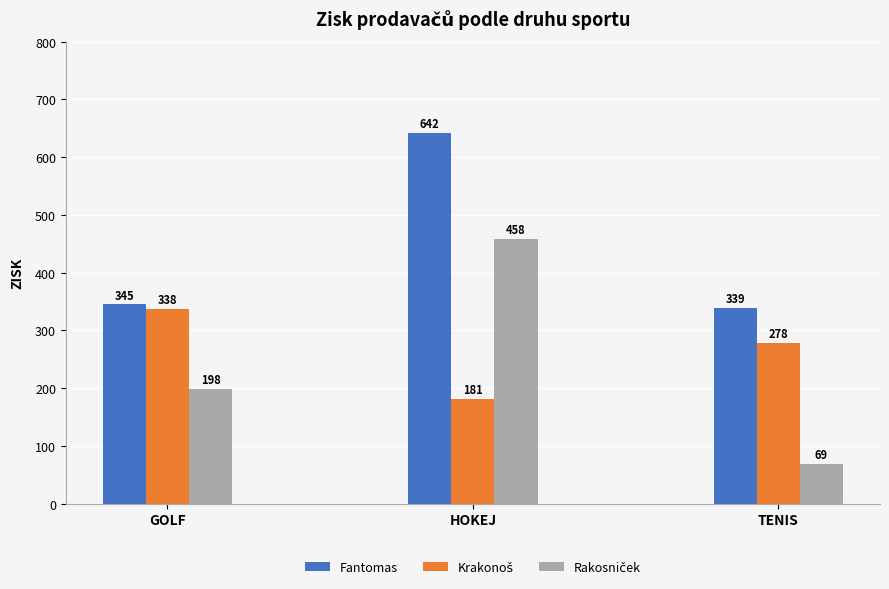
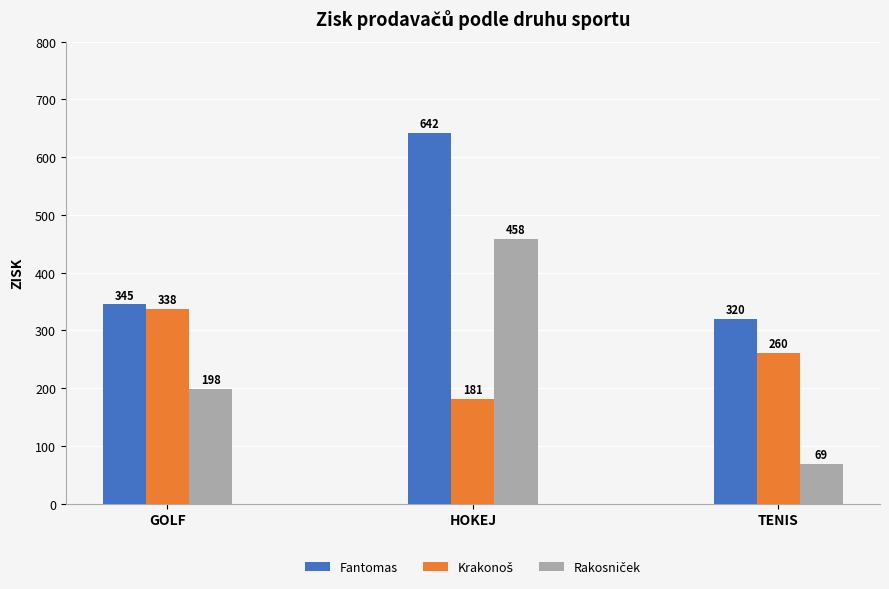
  {
    "Fantomas": {
      "GOLF": 345,
      "HOKEJ": 642,
-     "TENIS": 339
+     "TENIS": 320
    },
    "Krakonoš": {
      "GOLF": 338,
      "HOKEJ": 181,
-     "TENIS": 278
+     "TENIS": 260
    },
    "Rakosniček": {
      "GOLF": 198,
      "HOKEJ": 458,
      "TENIS": 69
    }
  }
